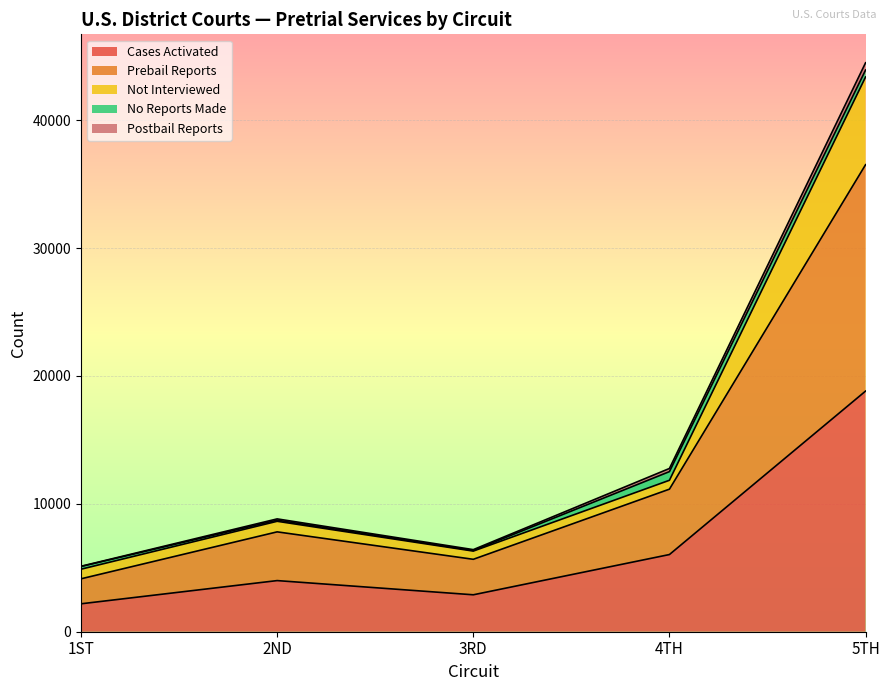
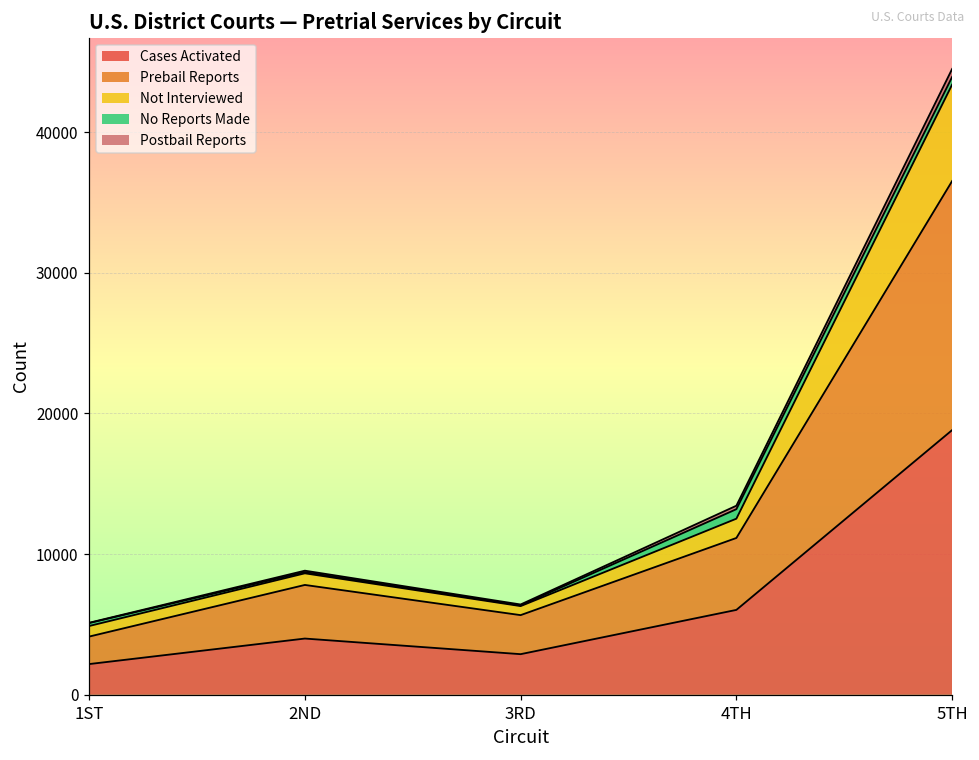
  {
    "Not Interviewed": {
      "1ST": 800,
-     "4TH": 700,
+     "4TH": 1400,
      "5TH": 6900
    },
    "No Reports Made": {
      "4TH": 700,
      "5TH": 500
    },
    "Postbail Reports": {
      "4TH": 200,
      "5TH": 600
    }
  }
